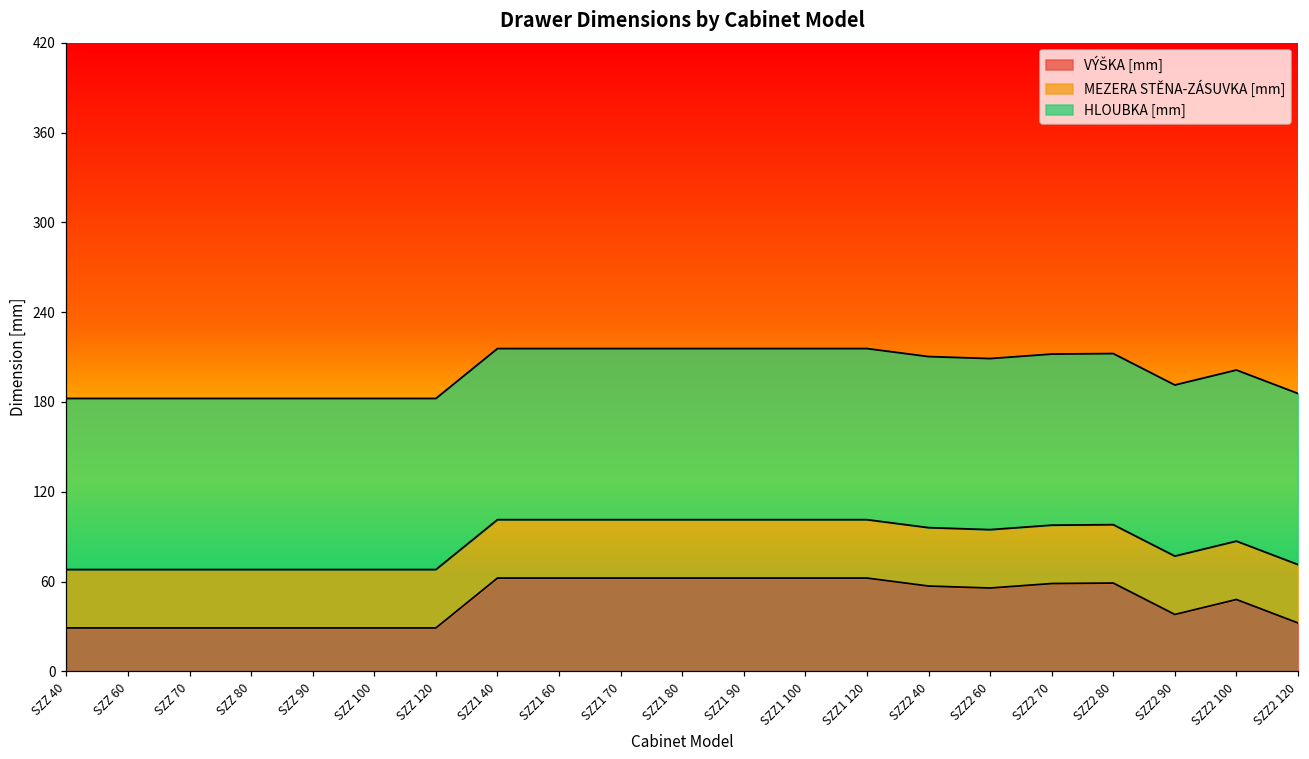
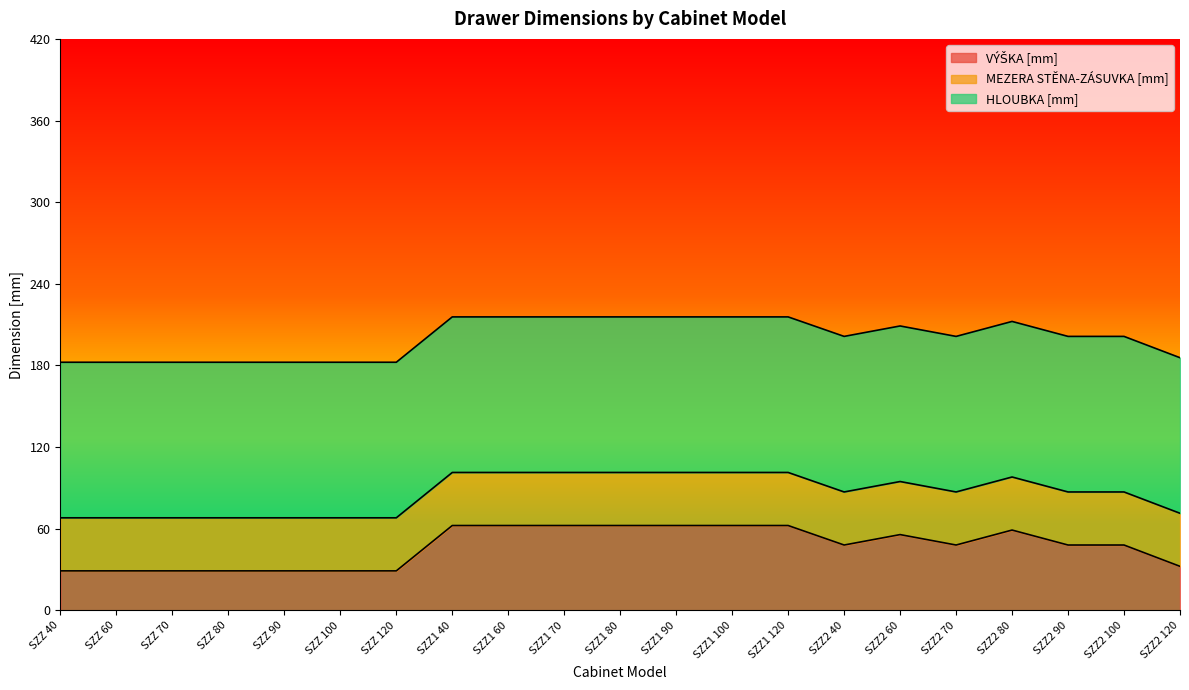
  {
    "VÝŠKA [mm]": {
      "SZZ 40": 29,
      "SZZ 60": 29,
      "SZZ 70": 29,
      "SZZ 80": 29,
      "SZZ 90": 29,
      "SZZ 100": 29,
      "SZZ 120": 29,
      "SZZ1 40": 62,
      "SZZ1 60": 62,
      "SZZ1 70": 62,
      "SZZ1 80": 62,
      "SZZ1 90": 62,
      "SZZ1 100": 62,
      "SZZ1 120": 62,
-     "SZZ2 40": 57,
+     "SZZ2 40": 48,
      "SZZ2 60": 56,
-     "SZZ2 70": 59,
+     "SZZ2 70": 48,
      "SZZ2 80": 59,
-     "SZZ2 90": 38,
+     "SZZ2 90": 48,
      "SZZ2 100": 48,
      "SZZ2 120": 32
    },
    "MEZERA STĚNA-ZÁSUVKA [mm]": {
      "SZZ 40": 39,
      "SZZ 60": 39,
      "SZZ 70": 39,
      "SZZ 80": 39,
      "SZZ 90": 39,
      "SZZ 100": 39,
      "SZZ 120": 39,
      "SZZ1 40": 39,
      "SZZ1 60": 39,
      "SZZ1 70": 39,
      "SZZ1 80": 39,
      "SZZ1 90": 39,
      "SZZ1 100": 39,
      "SZZ1 120": 39,
      "SZZ2 40": 39,
      "SZZ2 60": 39,
      "SZZ2 70": 39,
      "SZZ2 80": 39,
      "SZZ2 90": 39,
      "SZZ2 100": 39,
      "SZZ2 120": 39
    },
    "HLOUBKA [mm]": {
      "SZZ 40": 114,
      "SZZ 60": 114,
      "SZZ 70": 114,
      "SZZ 80": 114,
      "SZZ 90": 114,
      "SZZ 100": 114,
      "SZZ 120": 114,
      "SZZ1 40": 114,
      "SZZ1 60": 114,
      "SZZ1 70": 114,
      "SZZ1 80": 114,
      "SZZ1 90": 114,
      "SZZ1 100": 114,
      "SZZ1 120": 114,
      "SZZ2 40": 114,
      "SZZ2 60": 114,
      "SZZ2 70": 114,
      "SZZ2 80": 114,
      "SZZ2 90": 114,
      "SZZ2 100": 114,
      "SZZ2 120": 114
    }
  }
